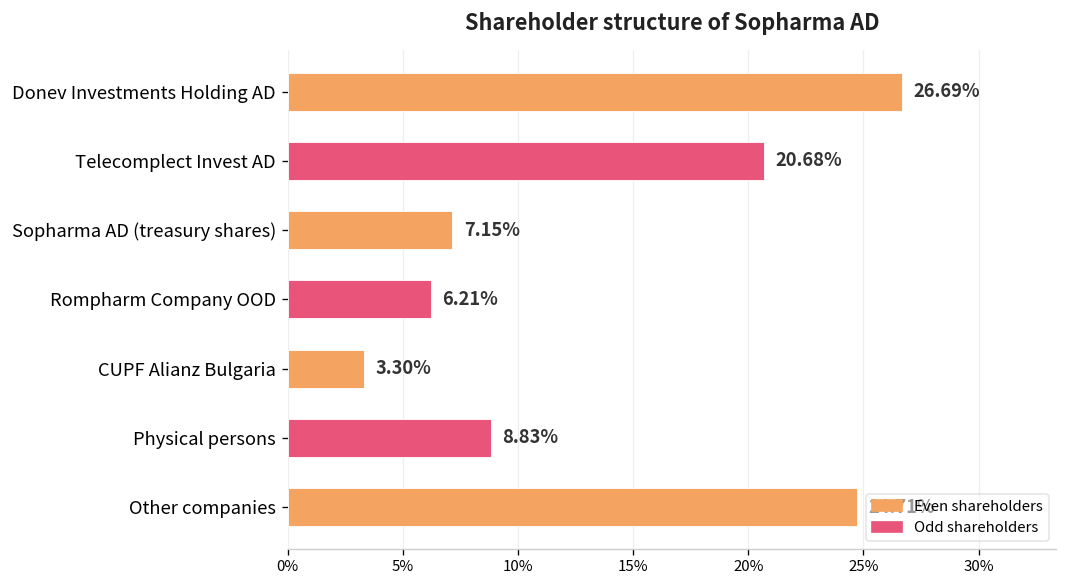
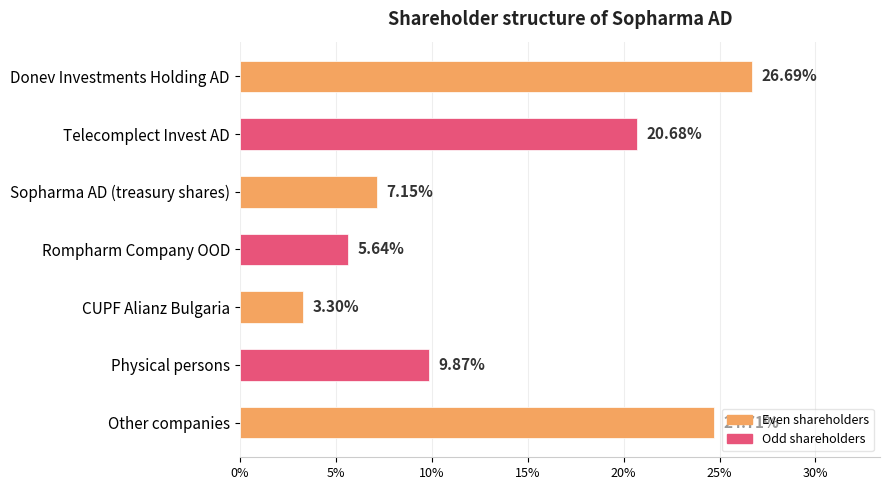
  {
    "Donev Investments Holding AD": "26.69%",
    "Telecomplect Invest AD": "20.68%",
    "Sopharma AD (treasury shares)": "7.15%",
-   "Rompharm Company OOD": "6.21%",
+   "Rompharm Company OOD": "5.64%",
    "CUPF Alianz Bulgaria": "3.30%",
-   "Physical persons": "8.83%"
+   "Physical persons": "9.87%"
  }
